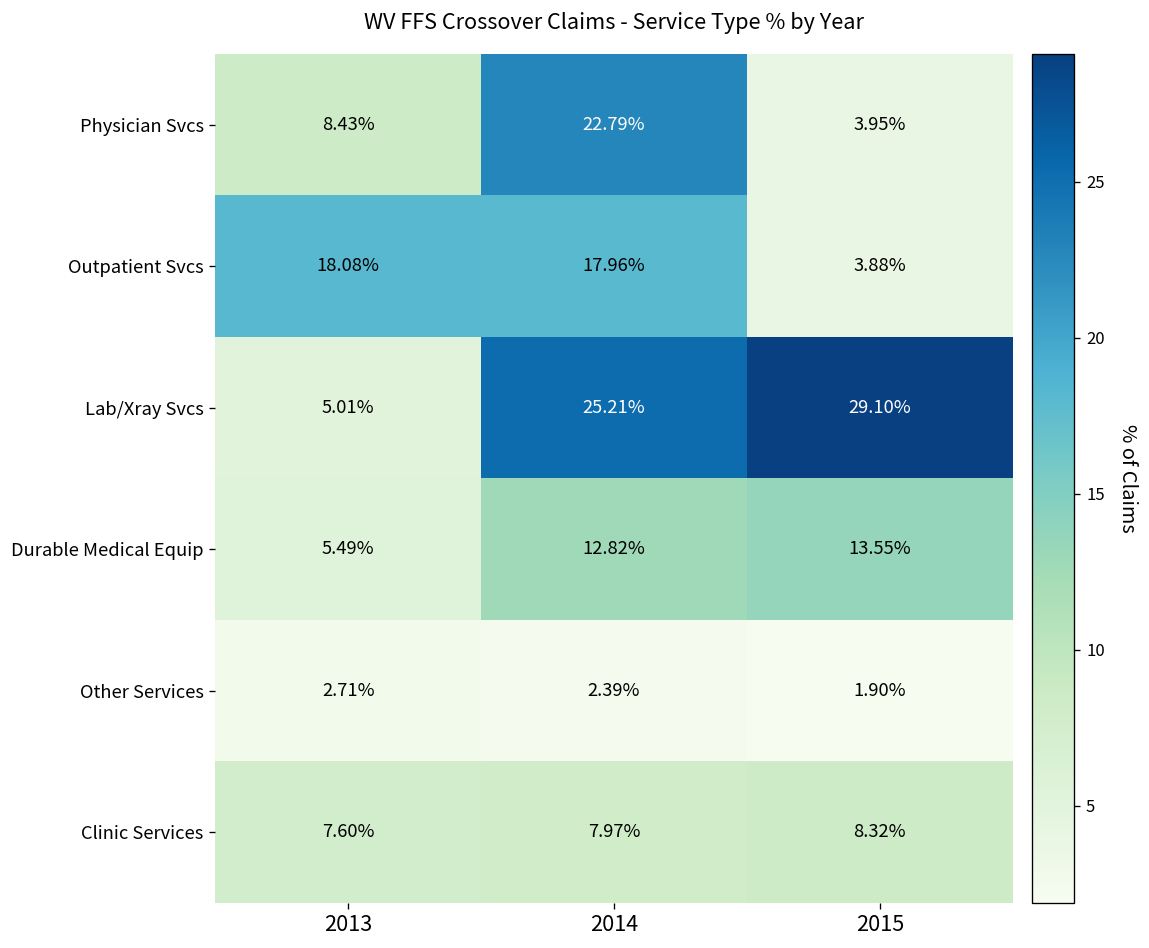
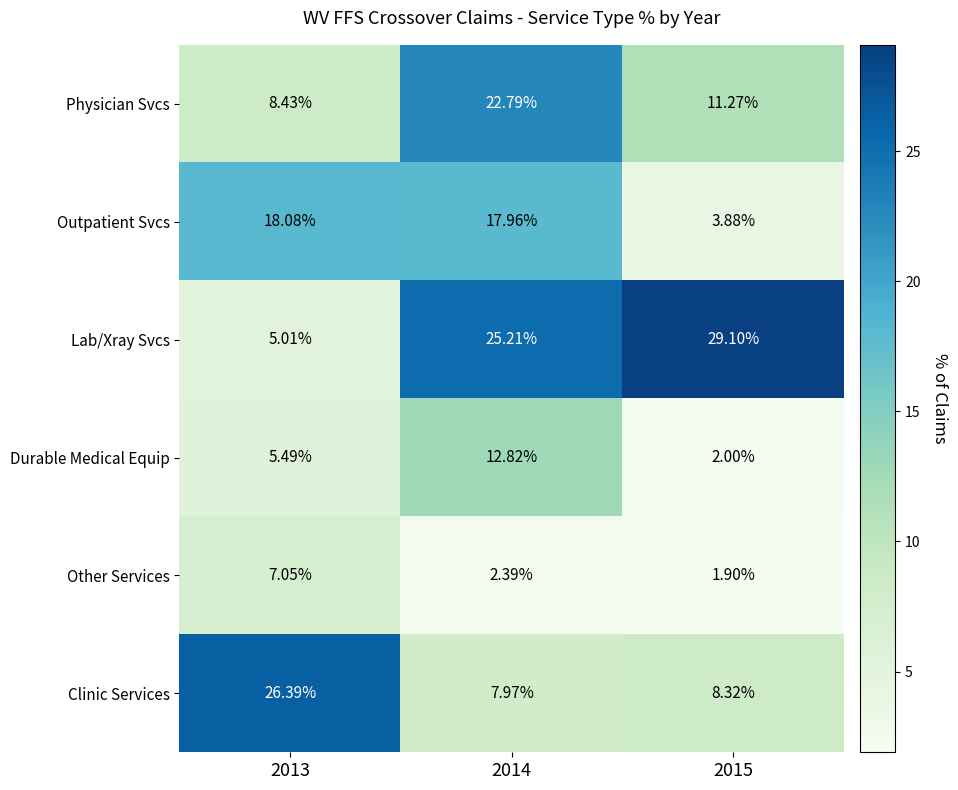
  {
    "Physician Svcs": {
      "2013": "8.43%",
      "2014": "22.79%",
-     "2015": "3.95%"
+     "2015": "11.27%"
    },
    "Outpatient Svcs": {
      "2013": "18.08%",
      "2014": "17.96%",
      "2015": "3.88%"
    },
    "Lab/Xray Svcs": {
      "2013": "5.01%",
      "2014": "25.21%",
      "2015": "29.10%"
    },
    "Durable Medical Equip": {
      "2013": "5.49%",
      "2014": "12.82%",
-     "2015": "13.55%"
+     "2015": "2.00%"
    },
    "Other Services": {
-     "2013": "2.71%",
+     "2013": "7.05%",
      "2014": "2.39%",
      "2015": "1.90%"
    },
    "Clinic Services": {
-     "2013": "7.60%",
+     "2013": "26.39%",
      "2014": "7.97%",
      "2015": "8.32%"
    }
  }
